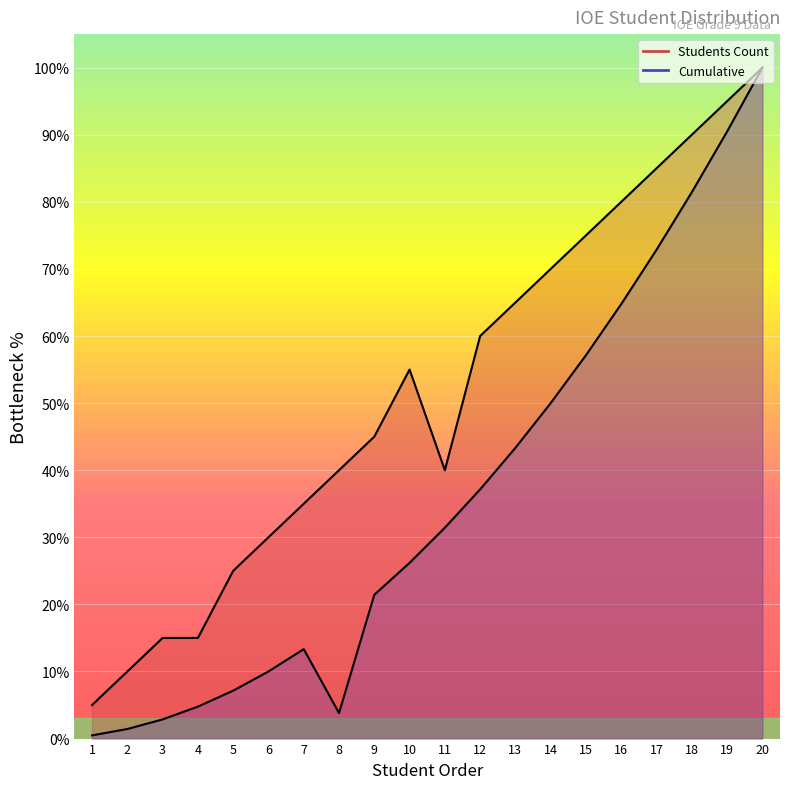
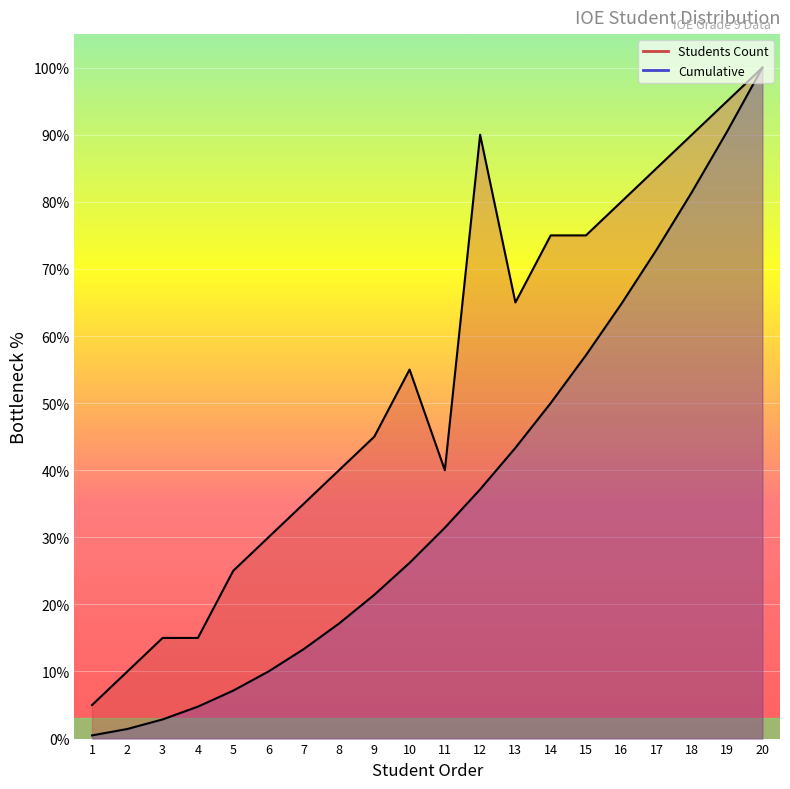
  {
    "Students Count": {
      "1": "5%",
      "2": "10%",
      "3": "15%",
      "4": "15%",
      "5": "25%",
      "6": "30%",
      "7": "35%",
      "8": "40%",
      "9": "45%",
      "10": "55%",
      "11": "40%",
-     "12": "60%",
+     "12": "90%",
      "13": "65%",
-     "14": "70%",
+     "14": "75%",
      "15": "75%",
      "16": "80%",
      "17": "85%",
      "18": "90%",
      "19": "95%"
    },
    "Cumulative": {
      "4": "5%",
      "5": "7%",
      "6": "10%",
      "7": "13%",
-     "8": "4%",
+     "8": "17%",
      "9": "21%",
      "10": "26%",
      "11": "31%",
      "12": "37%",
      "13": "43%",
      "14": "50%",
      "15": "57%",
      "16": "65%",
      "17": "73%",
      "18": "81%",
      "19": "90%"
    }
  }
